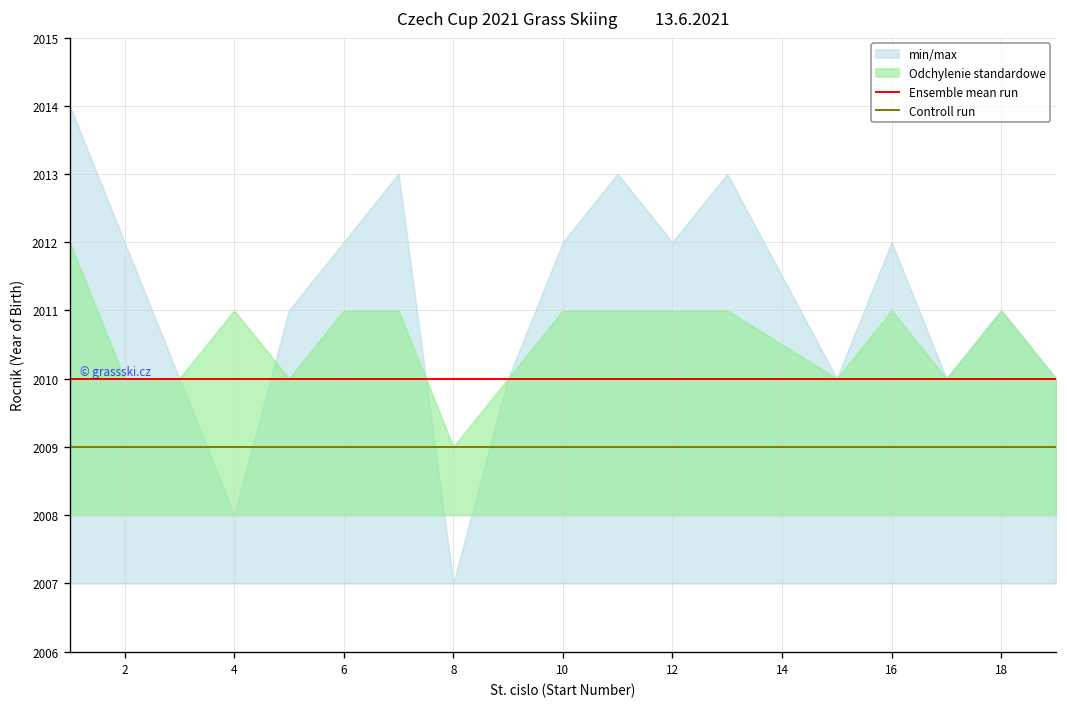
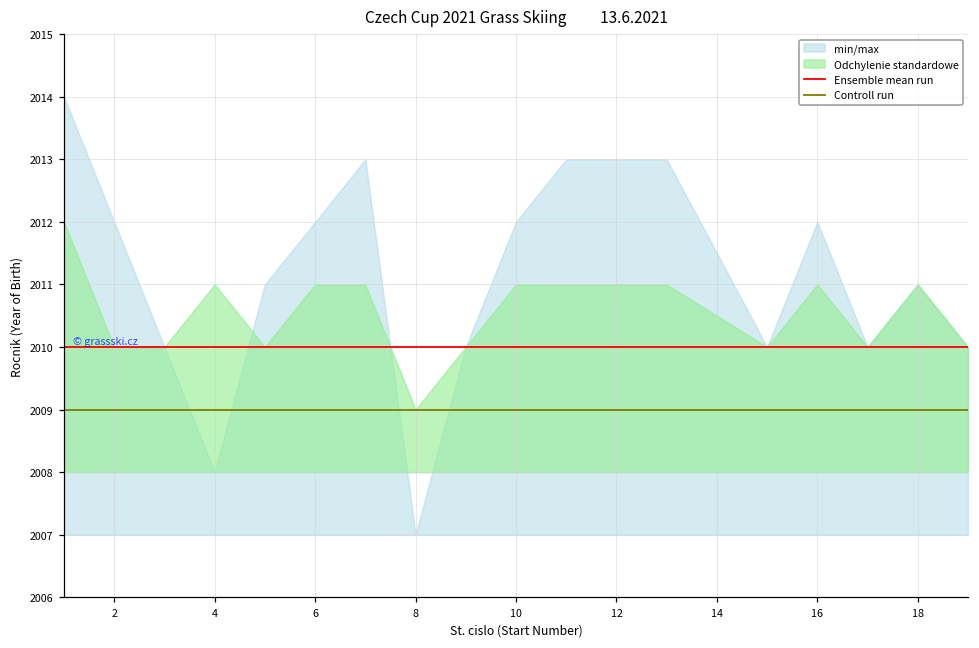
  {
    "min/max": {
      "2": 2012,
      "4": 2008,
      "6": 2012,
      "10": 2012,
-     "12": 2012,
+     "12": 2013,
      "16": 2012
    },
    "Ensemble mean run": {
      "4": 2010,
      "6": 2010,
      "8": 2010,
      "10": 2010,
      "12": 2010,
      "16": 2010,
      "18": 2010
    },
    "Controll run": {
      "2": 2009,
      "4": 2009,
      "6": 2009,
      "10": 2009,
      "12": 2009,
      "16": 2009,
      "18": 2009
    },
    "Odchylenie standardowe": {
      "6": 2011,
      "10": 2011,
      "12": 2011,
      "16": 2011
    }
  }
